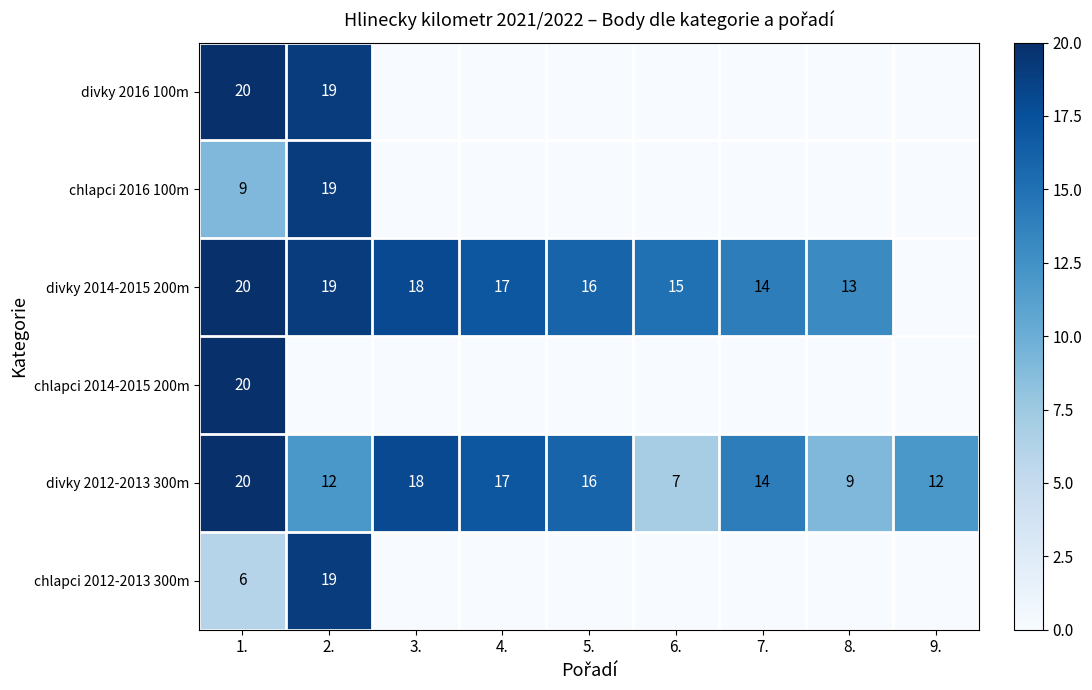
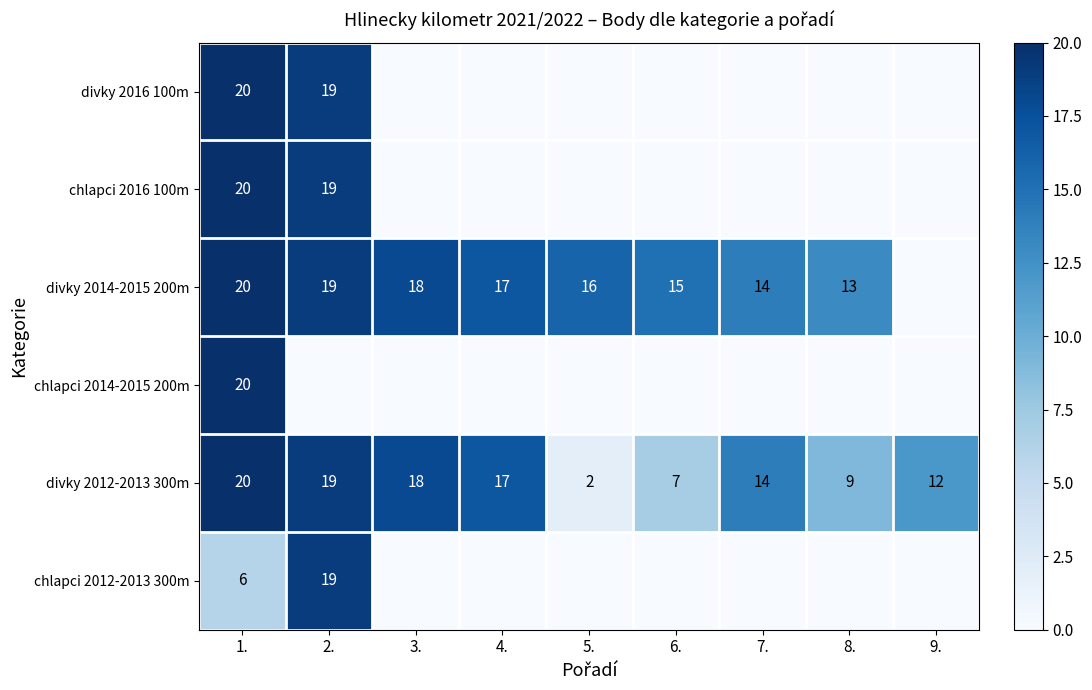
  {
    "divky 2016 100m": {
      "1.": 20,
      "2.": 19
    },
    "chlapci 2016 100m": {
-     "1.": 9,
+     "1.": 20,
      "2.": 19
    },
    "divky 2014-2015 200m": {
      "1.": 20,
      "2.": 19,
      "3.": 18,
      "4.": 17,
      "5.": 16,
      "6.": 15,
      "7.": 14,
      "8.": 13
    },
    "chlapci 2014-2015 200m": {
      "1.": 20
    },
    "divky 2012-2013 300m": {
      "1.": 20,
-     "2.": 12,
+     "2.": 19,
      "3.": 18,
      "4.": 17,
-     "5.": 16,
+     "5.": 2,
      "6.": 7,
      "7.": 14,
      "8.": 9,
      "9.": 12
    },
    "chlapci 2012-2013 300m": {
      "1.": 6,
      "2.": 19
    }
  }
